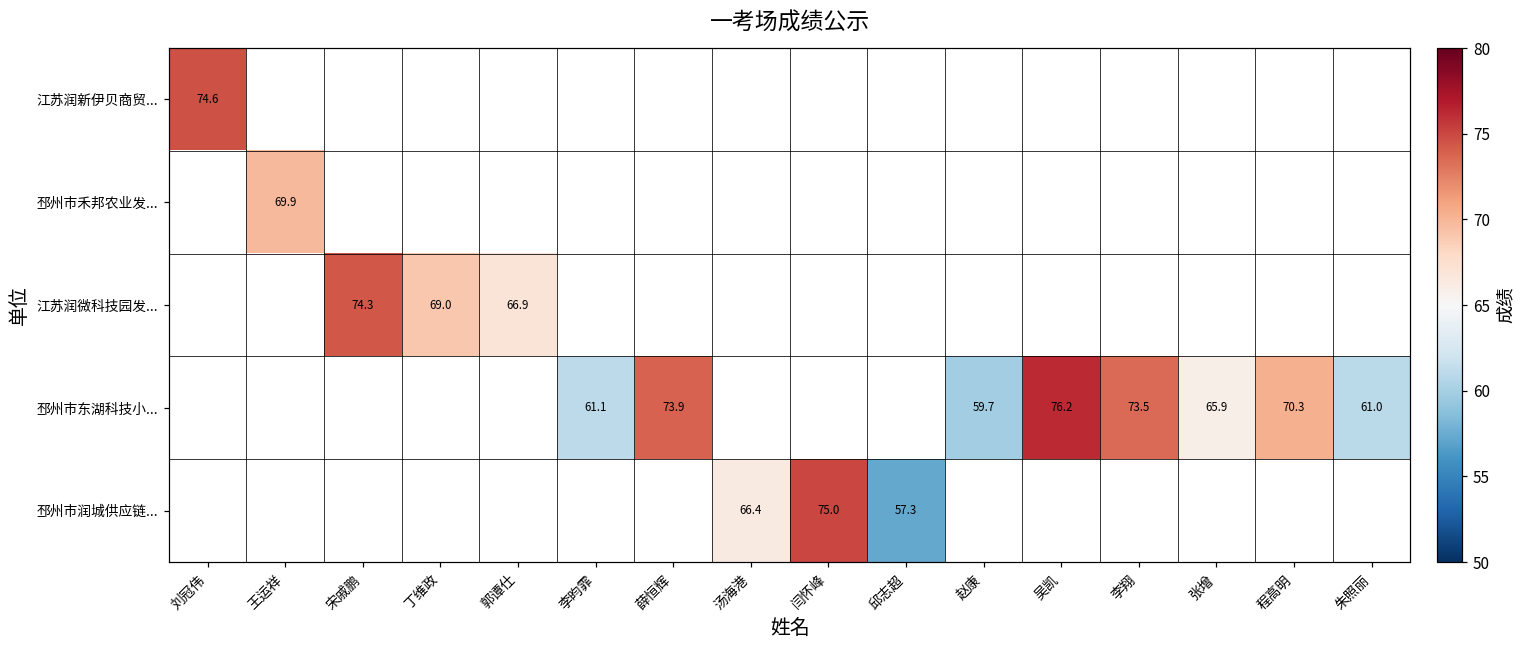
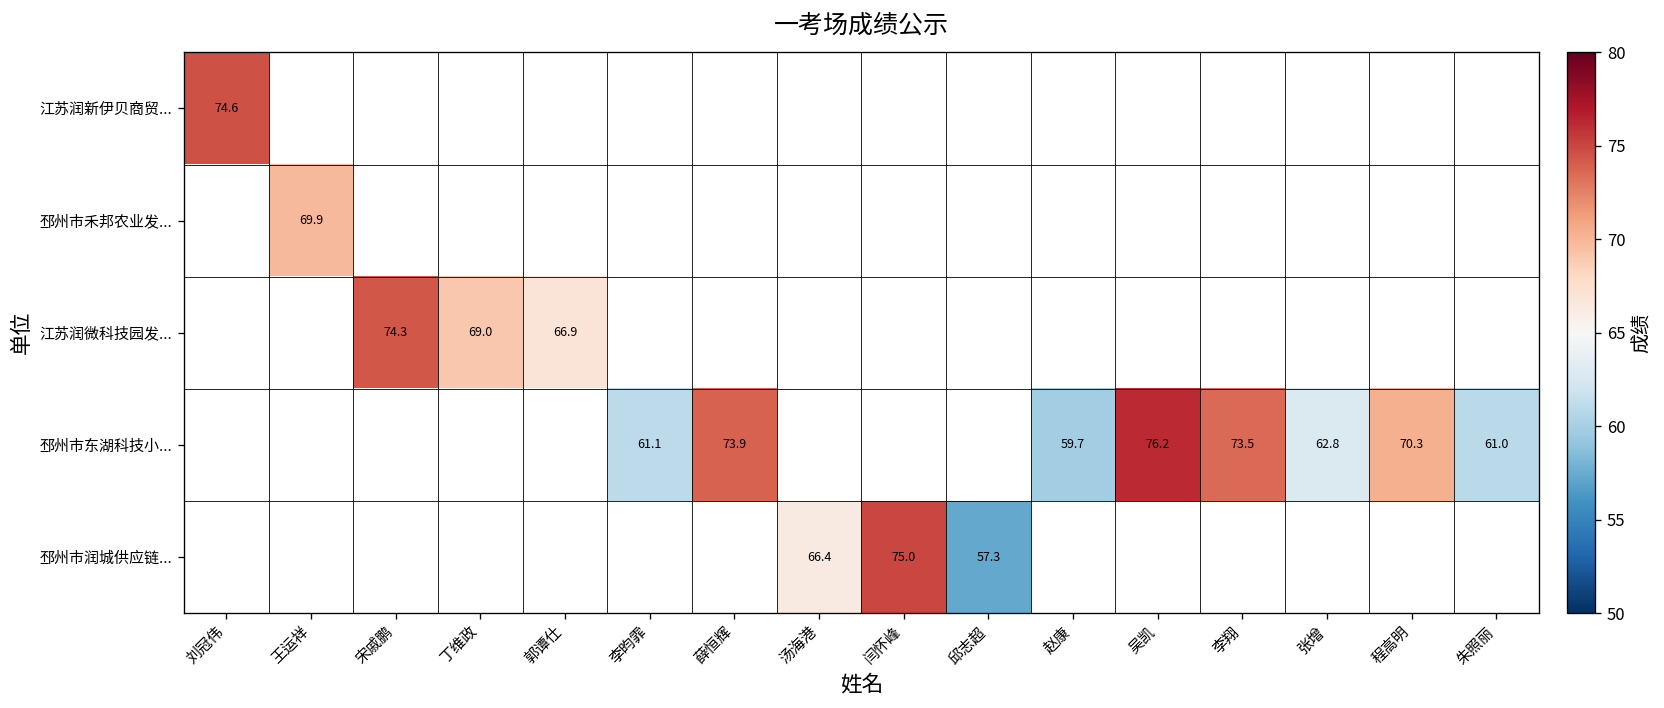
  {
    "江苏润新伊贝商贸...": {
      "刘冠伟": 74.6
    },
    "邳州市禾邦农业发...": {
      "王运祥": 69.9
    },
    "江苏润微科技园发...": {
      "宋戚鹏": 74.3,
      "丁维政": 69.0,
      "郭谭仕": 66.9
    },
    "邳州市东湖科技小...": {
      "李昀霏": 61.1,
      "薛恒辉": 73.9,
      "赵康": 59.7,
      "吴凯": 76.2,
      "李翔": 73.5,
-     "张增": 65.9,
+     "张增": 62.8,
      "程高明": 70.3,
      "朱照丽": 61.0
    },
    "邳州市润城供应链...": {
      "汤海港": 66.4,
      "闫怀峰": 75.0,
      "邱志超": 57.3
    }
  }
